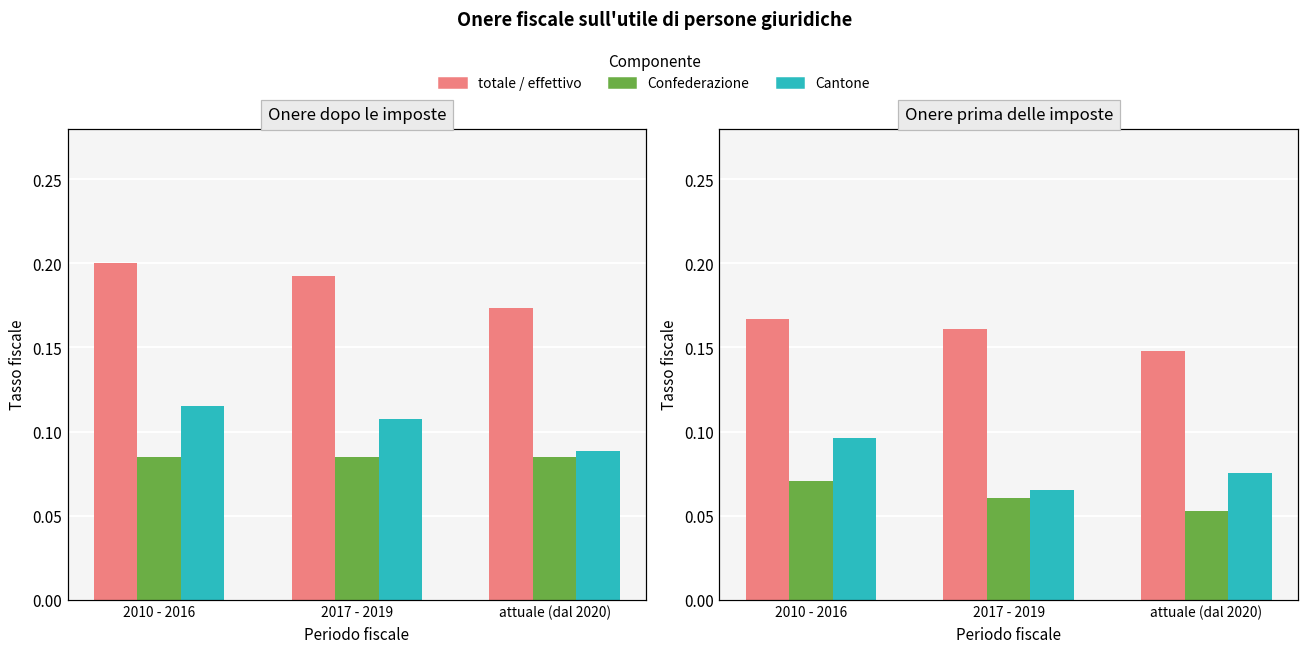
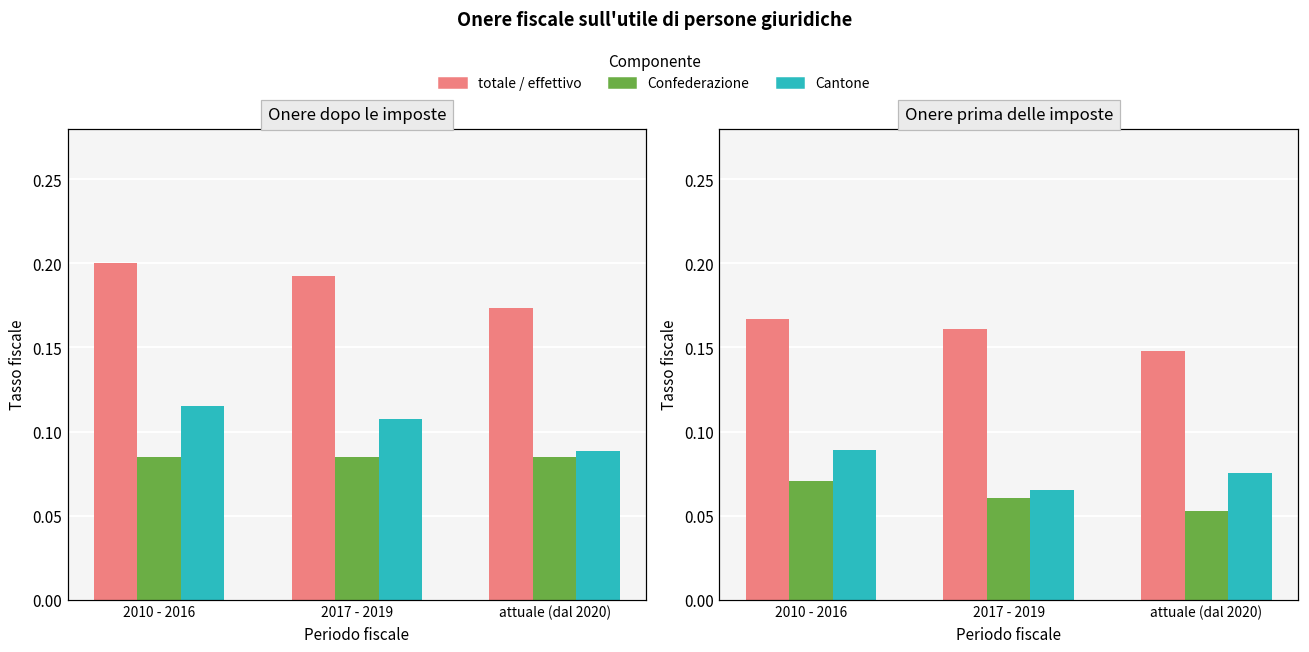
  {
    "Onere dopo le imposte": {
      "Confederazione": {
        "2010 - 2016": 0.085,
        "2017 - 2019": 0.085,
        "attuale (dal 2020)": 0.085
      },
      "Cantone": {
        "2010 - 2016": 0.115,
        "2017 - 2019": 0.107,
        "attuale (dal 2020)": 0.088
      }
    },
    "Onere prima delle imposte": {
      "Confederazione": {
        "2010 - 2016": 0.071,
        "2017 - 2019": 0.061,
        "attuale (dal 2020)": 0.053
      },
      "Cantone": {
-       "2010 - 2016": 0.096,
+       "2010 - 2016": 0.089,
        "2017 - 2019": 0.065,
        "attuale (dal 2020)": 0.075
      }
    }
  }
